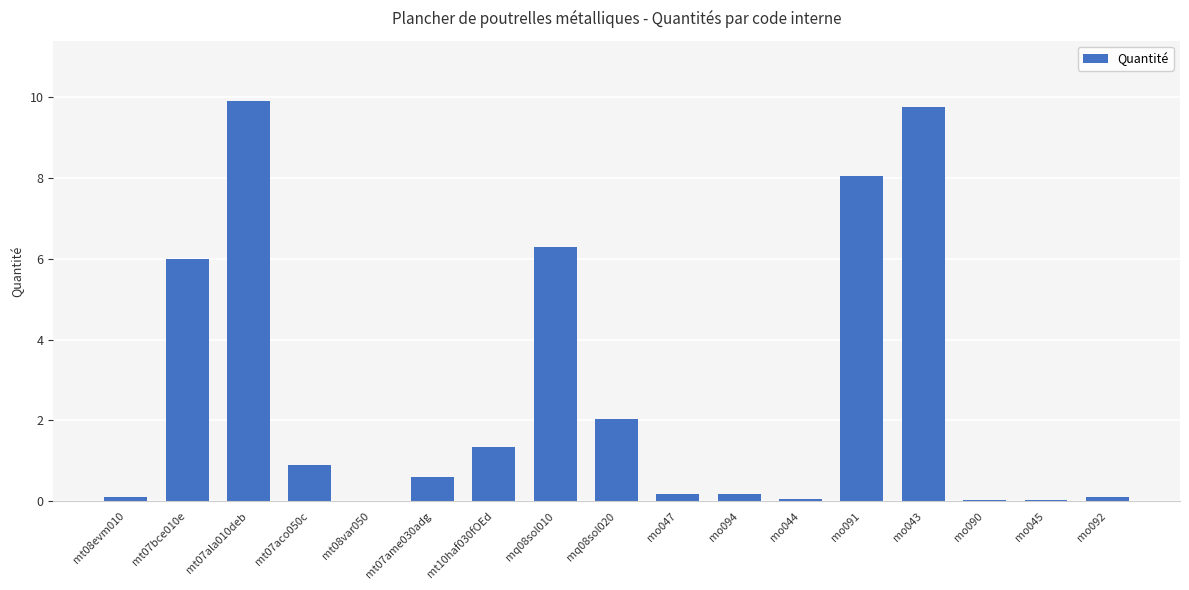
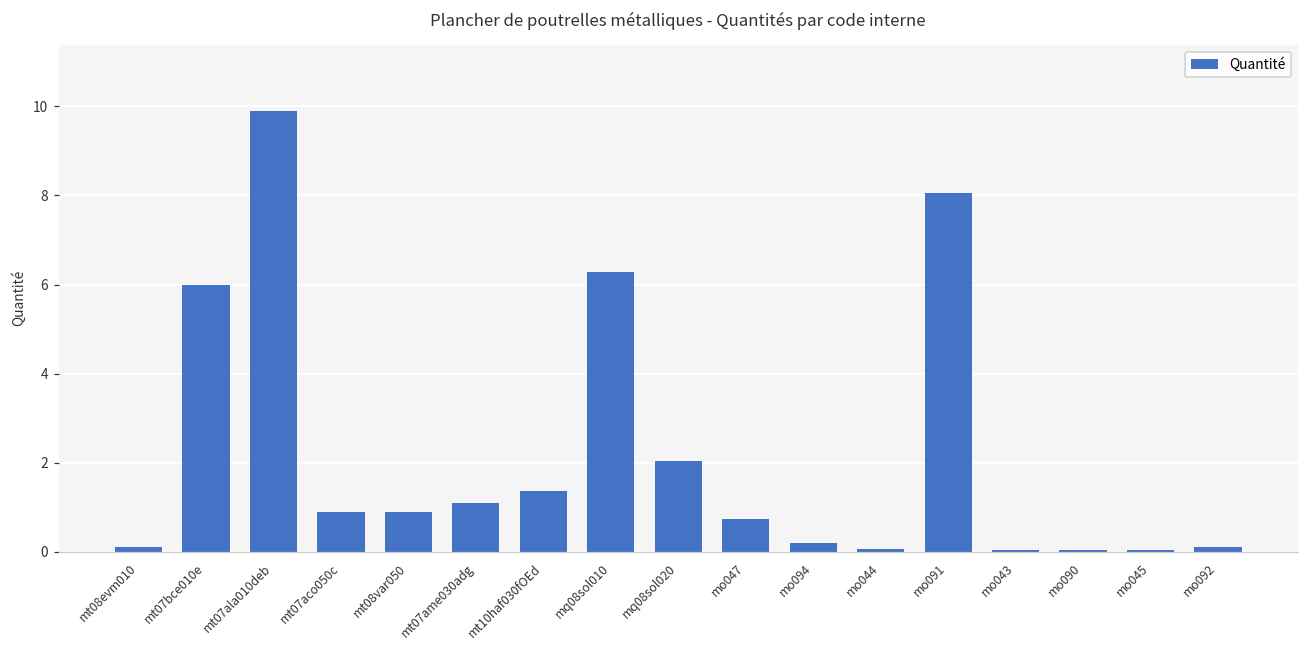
  {
    "mt08evm010": 0.1,
    "mt07bce010e": 6.0,
    "mt07ala010deb": 9.9,
    "mt07aco050c": 0.9,
-   "mt08var050": 0.0,
-   "mt07ame030adg": 0.6,
+   "mt08var050": 0.9,
+   "mt07ame030adg": 1.1,
    "mt10haf030fOEd": 1.4,
    "mq08sol010": 6.3,
    "mq08sol020": 2.0,
-   "mo047": 0.2,
+   "mo047": 0.7,
    "mo094": 0.2,
    "mo091": 8.0,
-   "mo043": 9.7,
+   "mo043": 0.0,
    "mo092": 0.1
  }
